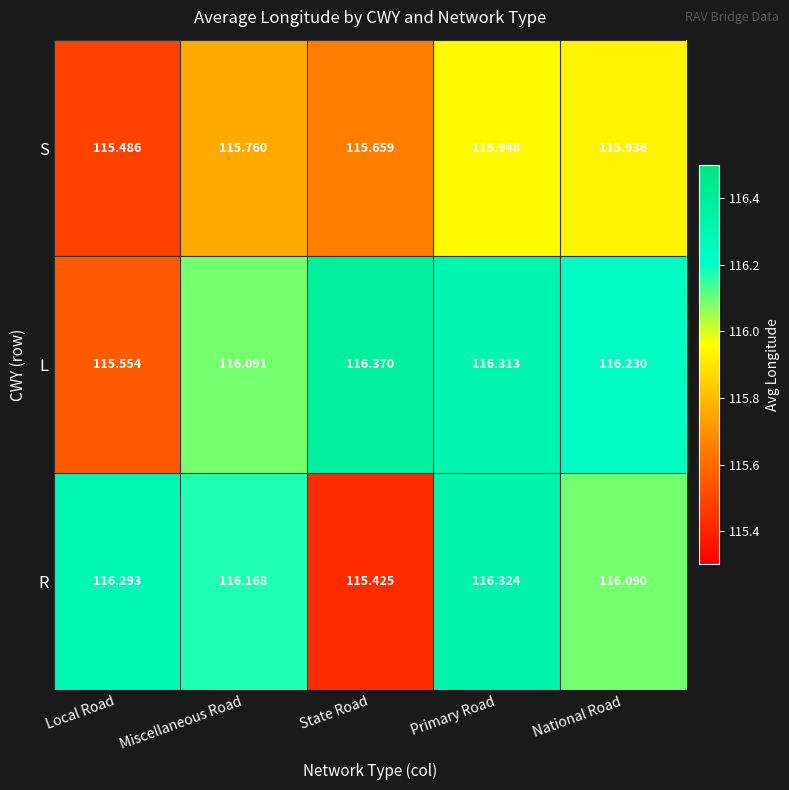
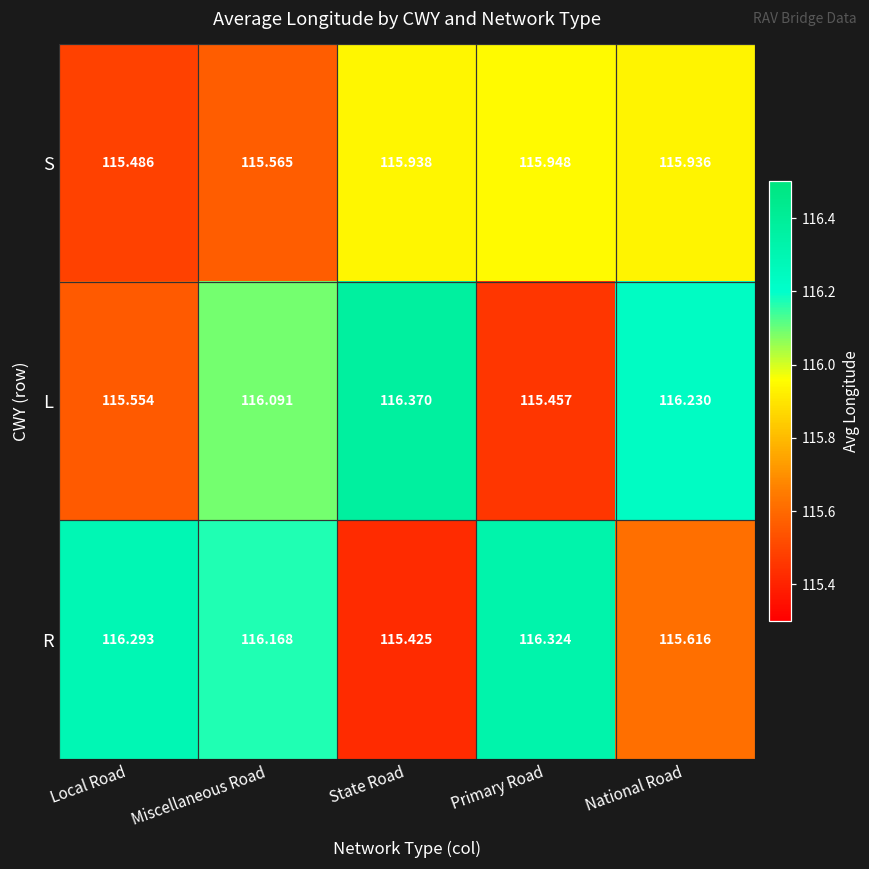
  {
    "S": {
      "Local Road": 115.486,
-     "Miscellaneous Road": 115.760,
-     "State Road": 115.659,
+     "Miscellaneous Road": 115.565,
+     "State Road": 115.938,
      "Primary Road": 115.948,
      "National Road": 115.936
    },
    "L": {
      "Local Road": 115.554,
      "Miscellaneous Road": 116.091,
      "State Road": 116.370,
-     "Primary Road": 116.313,
+     "Primary Road": 115.457,
      "National Road": 116.230
    },
    "R": {
      "Local Road": 116.293,
      "Miscellaneous Road": 116.168,
      "State Road": 115.425,
      "Primary Road": 116.324,
-     "National Road": 116.090
+     "National Road": 115.616
    }
  }
